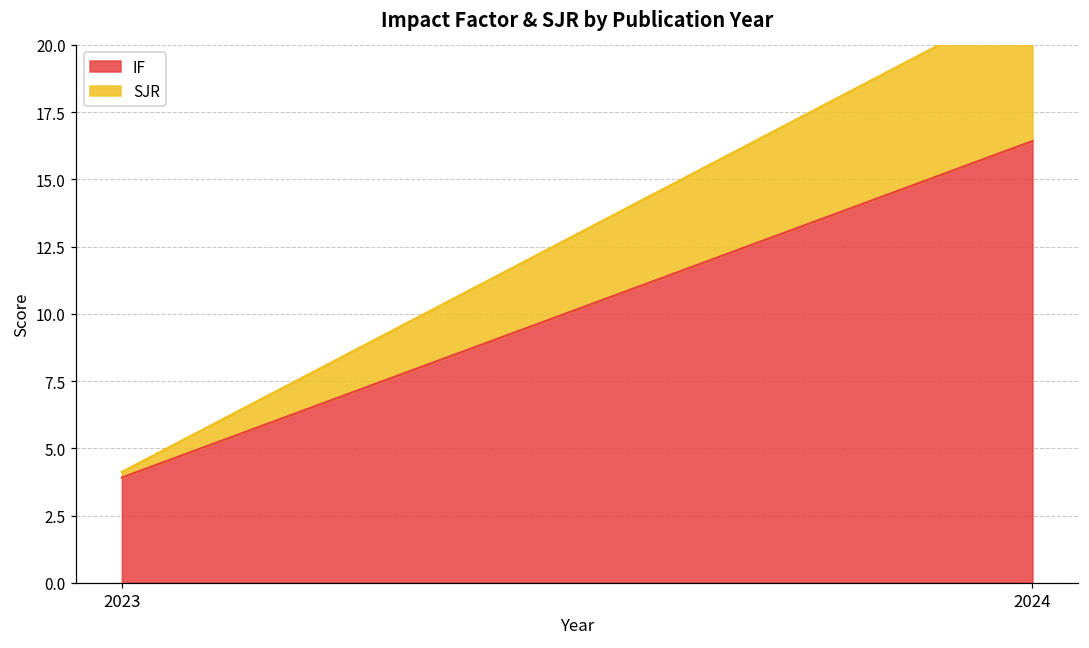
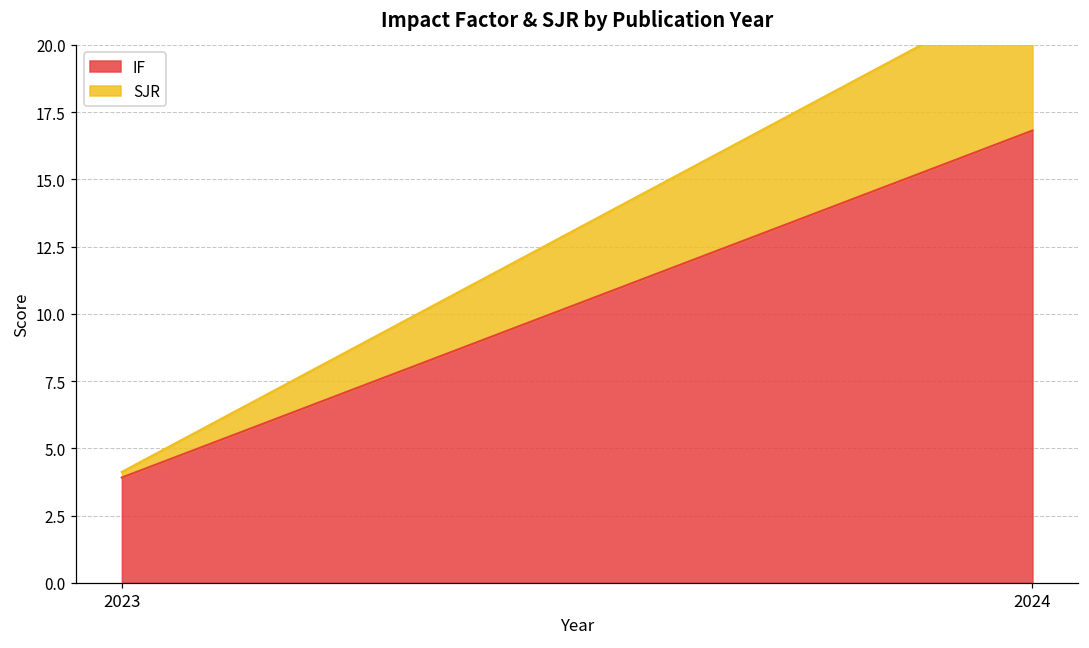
  {
    "IF": {
      "2023": 3.9,
-     "2024": 16.4
+     "2024": 16.8
    },
    "SJR": {
      "2023": 0.2
    }
  }
